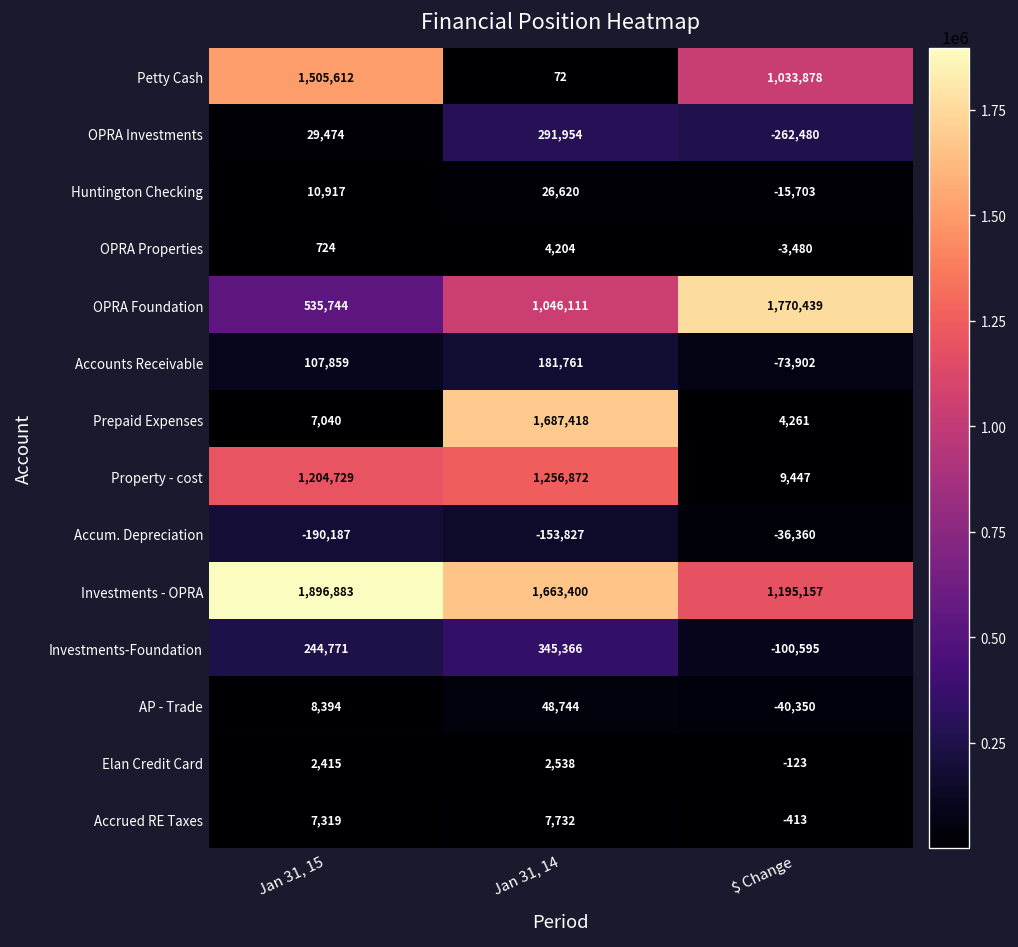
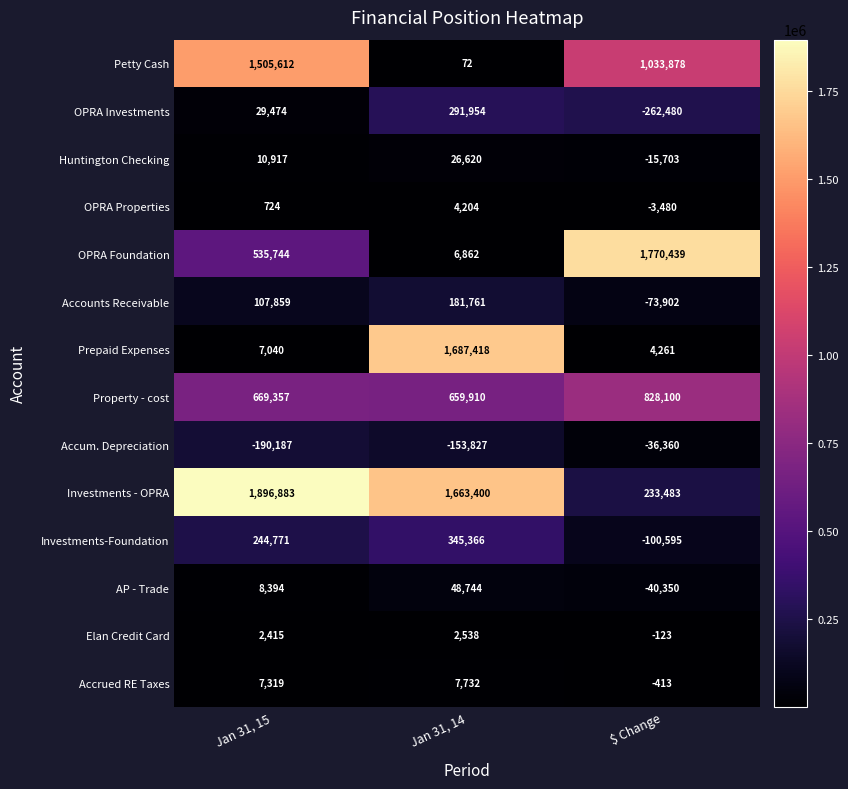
  {
    "Petty Cash": {
      "Jan 31, 15": "1,505,612",
      "Jan 31, 14": "72",
      "$ Change": "1,033,878"
    },
    "OPRA Investments": {
      "Jan 31, 15": "29,474",
      "Jan 31, 14": "291,954",
      "$ Change": "-262,480"
    },
    "Huntington Checking": {
      "Jan 31, 15": "10,917",
      "Jan 31, 14": "26,620",
      "$ Change": "-15,703"
    },
    "OPRA Properties": {
      "Jan 31, 15": "724",
      "Jan 31, 14": "4,204",
      "$ Change": "-3,480"
    },
    "OPRA Foundation": {
      "Jan 31, 15": "535,744",
-     "Jan 31, 14": "1,046,111",
+     "Jan 31, 14": "6,862",
      "$ Change": "1,770,439"
    },
    "Accounts Receivable": {
      "Jan 31, 15": "107,859",
      "Jan 31, 14": "181,761",
      "$ Change": "-73,902"
    },
    "Prepaid Expenses": {
      "Jan 31, 15": "7,040",
      "Jan 31, 14": "1,687,418",
      "$ Change": "4,261"
    },
    "Property - cost": {
-     "Jan 31, 15": "1,204,729",
-     "Jan 31, 14": "1,256,872",
-     "$ Change": "9,447"
+     "Jan 31, 15": "669,357",
+     "Jan 31, 14": "659,910",
+     "$ Change": "828,100"
    },
    "Accum. Depreciation": {
      "Jan 31, 15": "-190,187",
      "Jan 31, 14": "-153,827",
      "$ Change": "-36,360"
    },
    "Investments - OPRA": {
      "Jan 31, 15": "1,896,883",
      "Jan 31, 14": "1,663,400",
-     "$ Change": "1,195,157"
+     "$ Change": "233,483"
    },
    "Investments-Foundation": {
      "Jan 31, 15": "244,771",
      "Jan 31, 14": "345,366",
      "$ Change": "-100,595"
    },
    "AP - Trade": {
      "Jan 31, 15": "8,394",
      "Jan 31, 14": "48,744",
      "$ Change": "-40,350"
    },
    "Elan Credit Card": {
      "Jan 31, 15": "2,415",
      "Jan 31, 14": "2,538",
      "$ Change": "-123"
    },
    "Accrued RE Taxes": {
      "Jan 31, 15": "7,319",
      "Jan 31, 14": "7,732",
      "$ Change": "-413"
    }
  }
